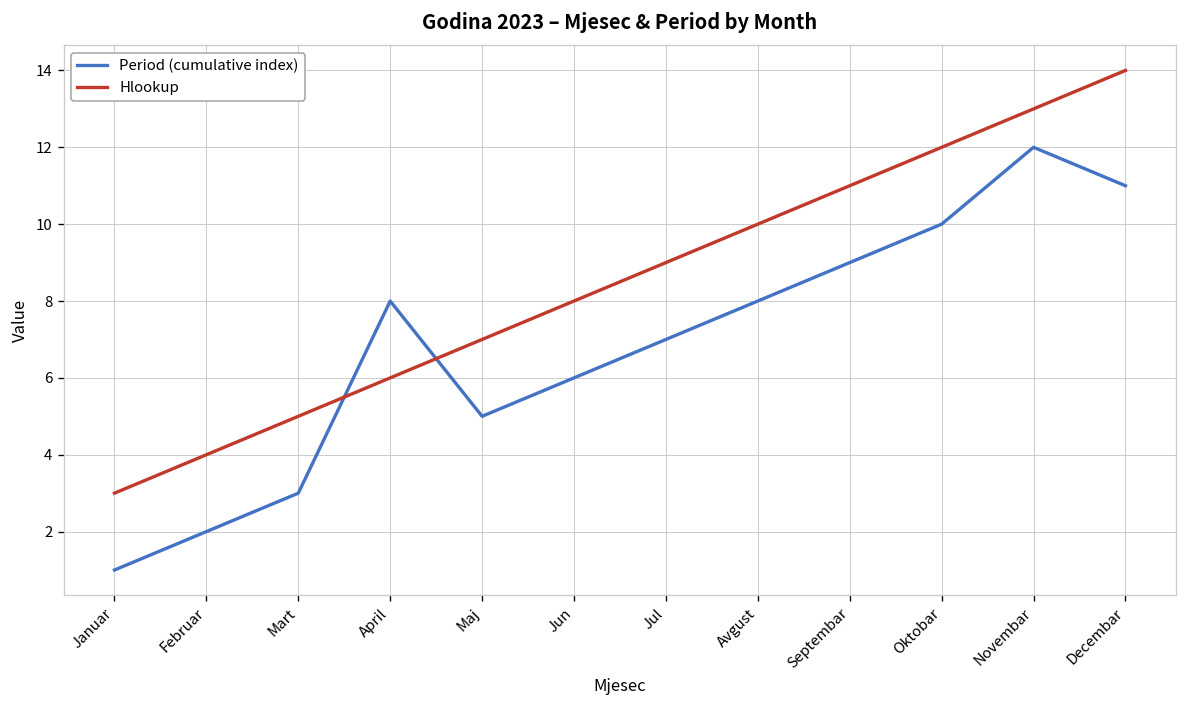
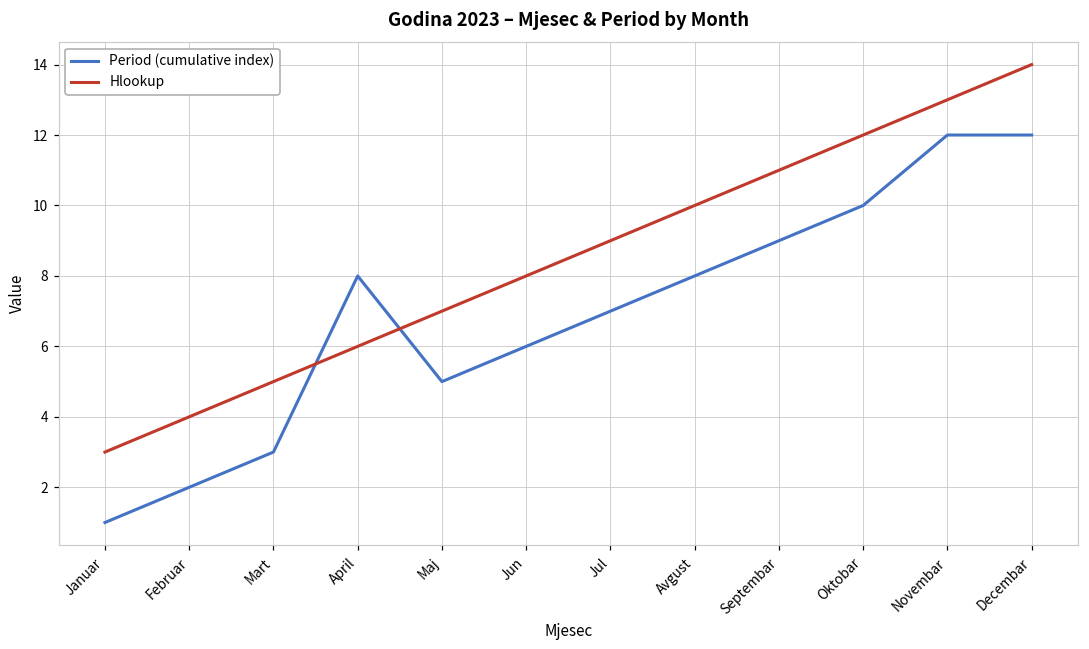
  {
    "Period (cumulative index)": {
      "Januar": 1,
      "Februar": 2,
      "Mart": 3,
      "April": 8,
      "Maj": 5,
      "Jun": 6,
      "Jul": 7,
      "Avgust": 8,
      "Septembar": 9,
      "Oktobar": 10,
      "Novembar": 12,
-     "Decembar": 11
+     "Decembar": 12
    },
    "Hlookup": {
      "Januar": 3,
      "Februar": 4,
      "Mart": 5,
      "April": 6,
      "Maj": 7,
      "Jun": 8,
      "Jul": 9,
      "Avgust": 10,
      "Septembar": 11,
      "Oktobar": 12,
      "Novembar": 13,
      "Decembar": 14
    }
  }
